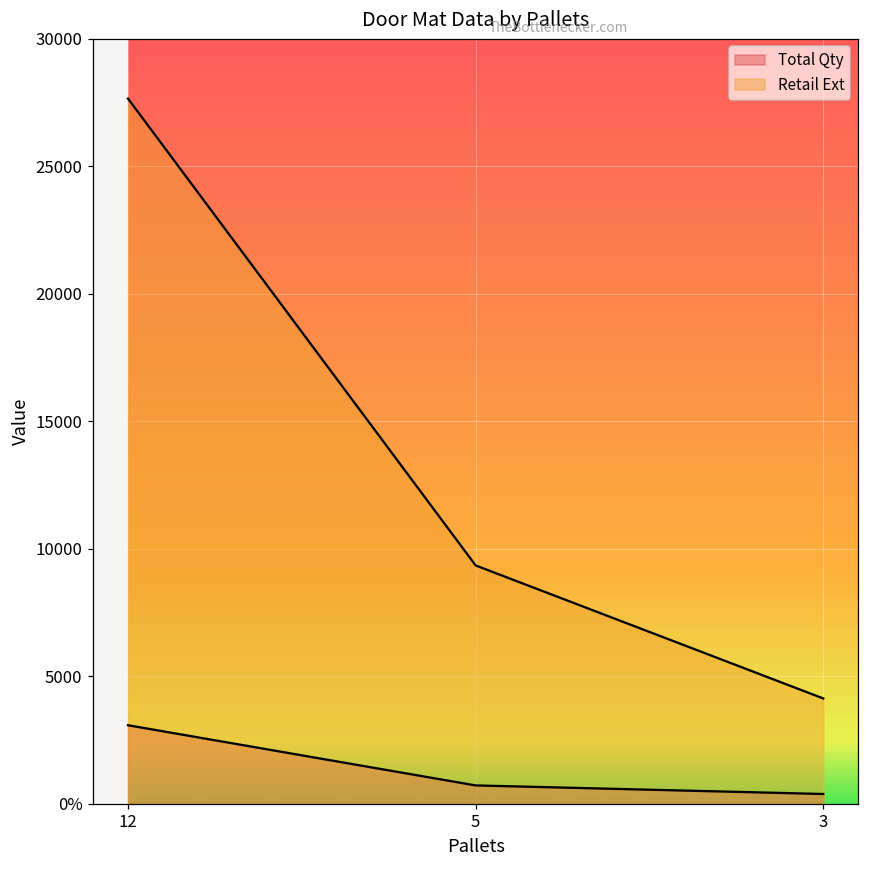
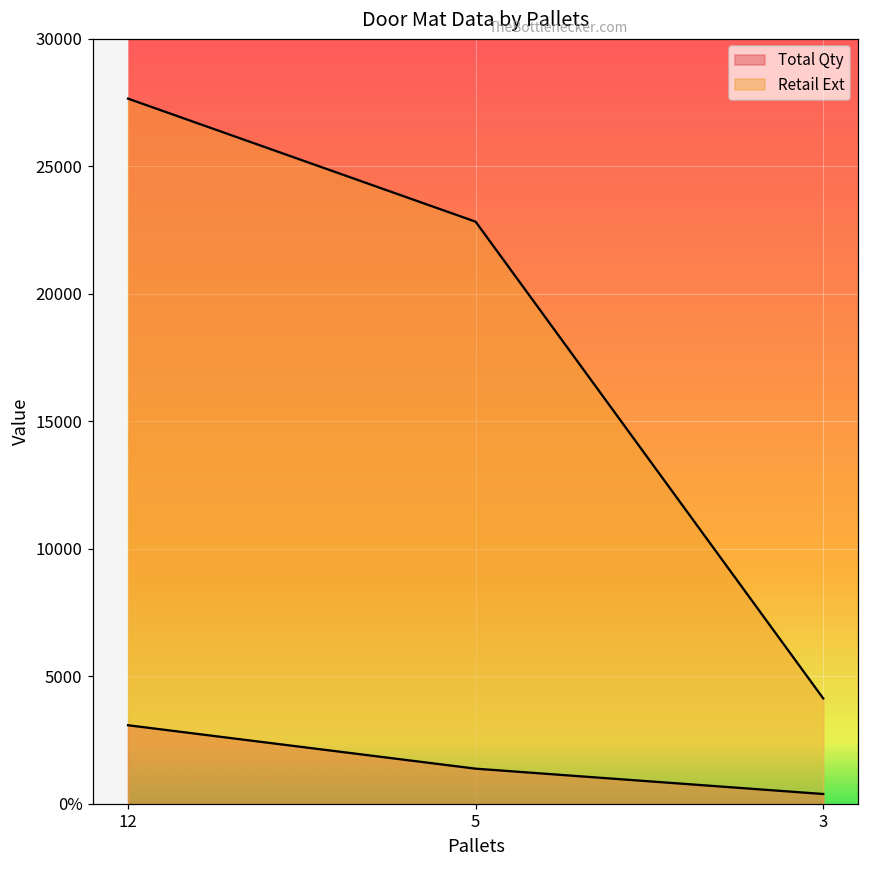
  {
    "Total Qty": {
      "12": 3100,
-     "5": 700,
+     "5": 1400,
      "3": 400
    },
    "Retail Ext": {
      "12": 27600,
-     "5": 9300,
+     "5": 22800,
      "3": 4100
    }
  }
